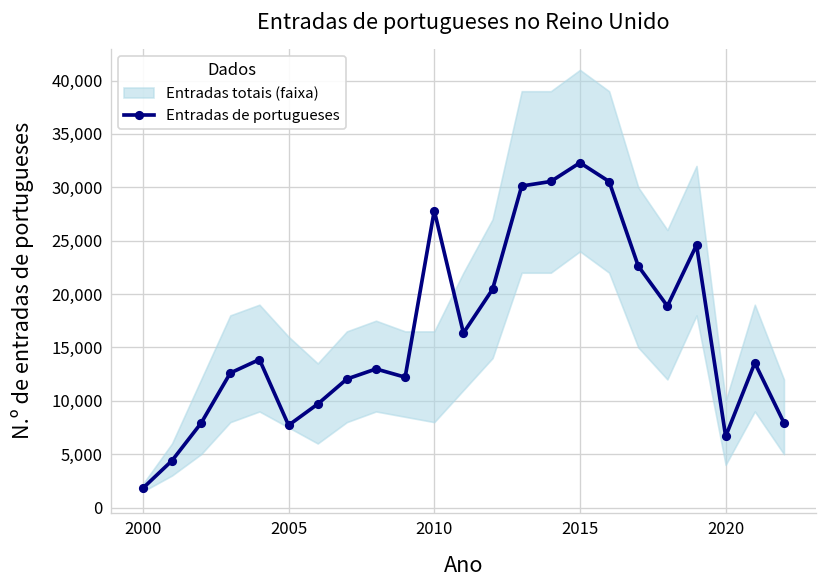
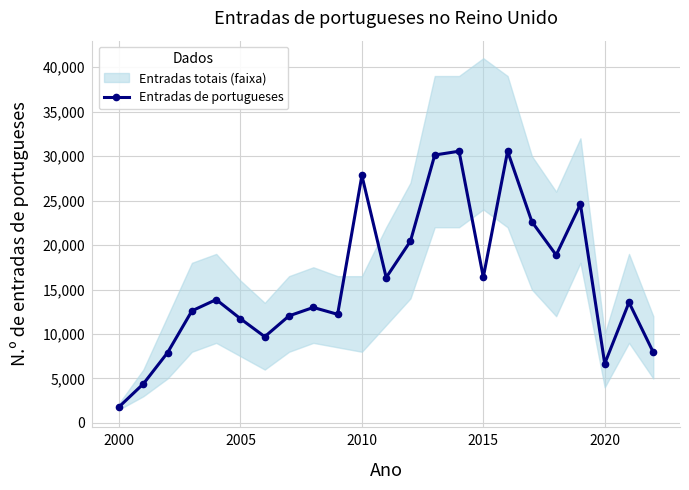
  {
    "Entradas de portugueses": {
      "2000": "2,000",
-     "2005": "8,000",
+     "2005": "12,000",
      "2010": "28,000",
-     "2015": "32,000",
+     "2015": "16,000",
      "2020": "7,000"
    }
  }
